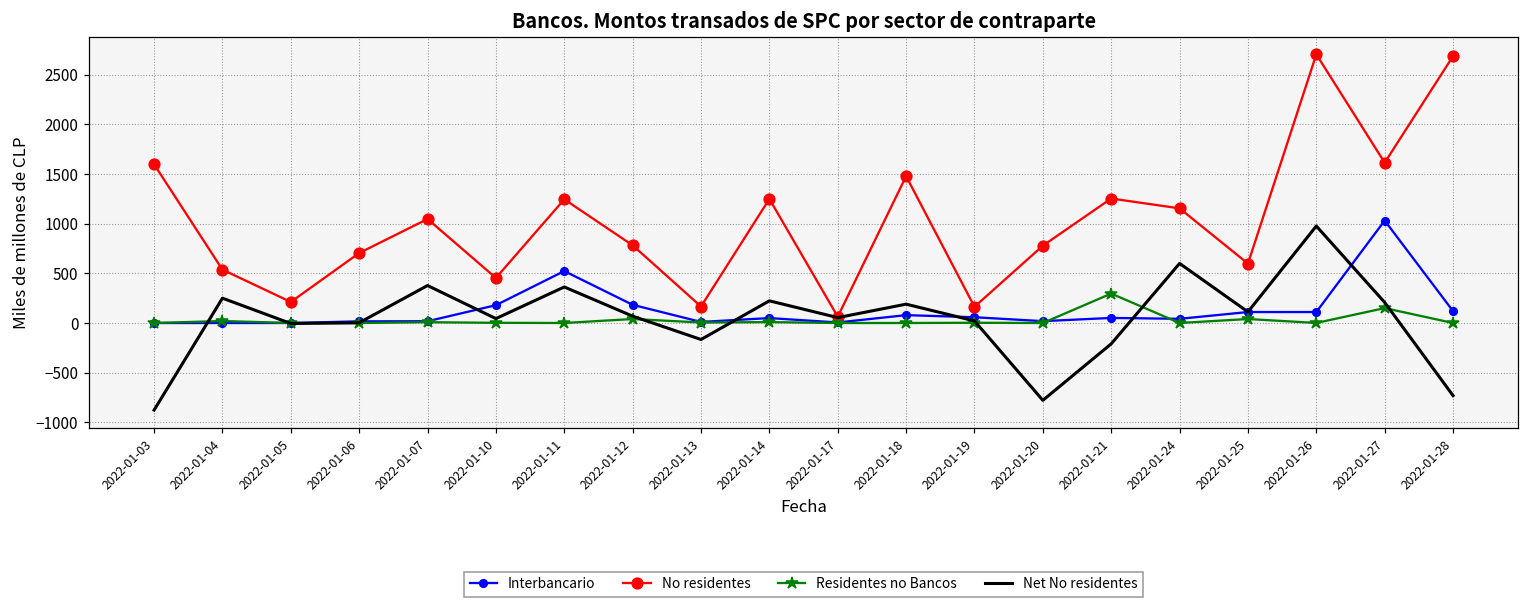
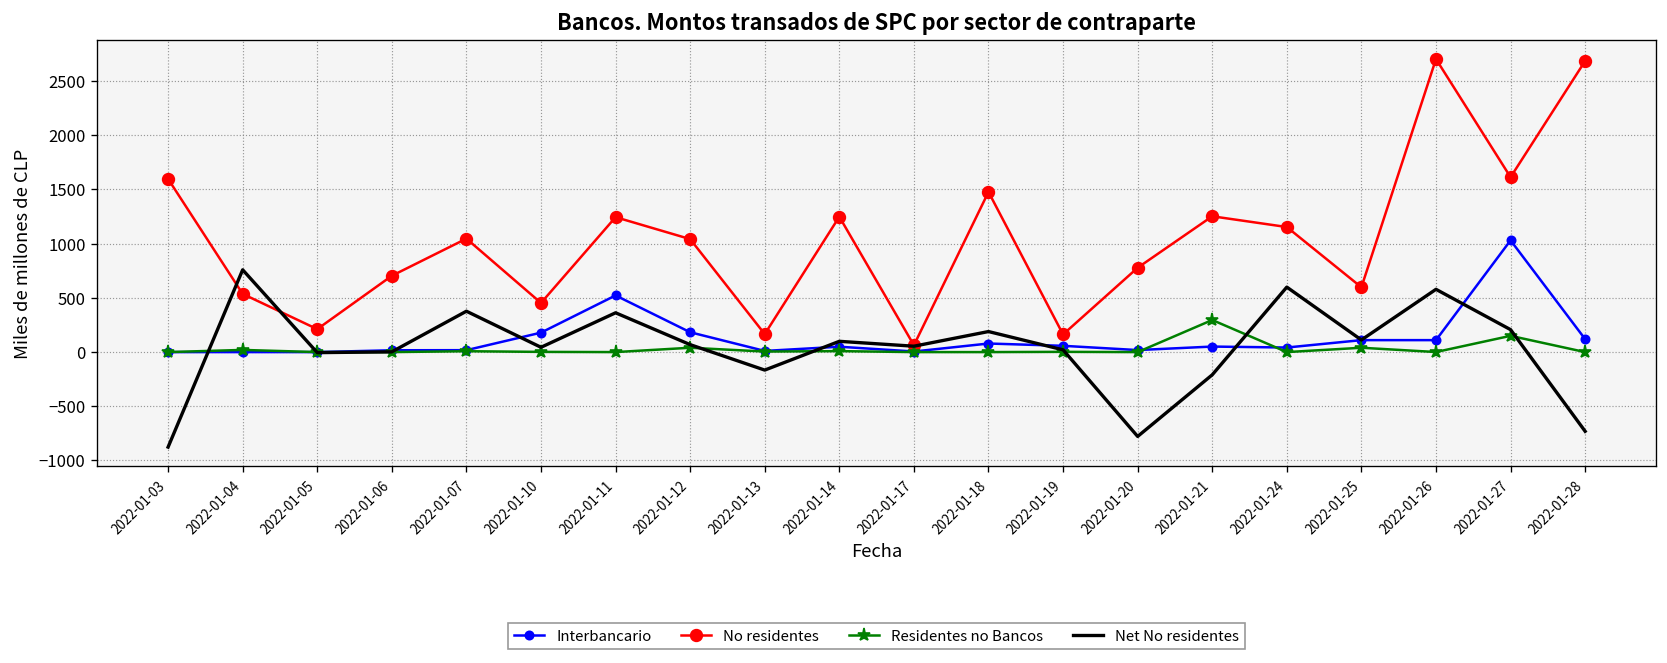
  {
    "Interbancario": {
      "2022-01-10": 200,
      "2022-01-11": 500,
      "2022-01-12": 200,
      "2022-01-14": 0,
      "2022-01-18": 100,
      "2022-01-19": 100,
      "2022-01-21": 100,
      "2022-01-24": 0,
      "2022-01-26": 100,
      "2022-01-27": 1000,
      "2022-01-28": 100
    },
    "No residentes": {
      "2022-01-03": 1600,
      "2022-01-04": 500,
      "2022-01-05": 200,
      "2022-01-06": 700,
      "2022-01-07": 1000,
      "2022-01-10": 500,
      "2022-01-11": 1200,
-     "2022-01-12": 800,
+     "2022-01-12": 1000,
      "2022-01-13": 200,
      "2022-01-14": 1200,
      "2022-01-18": 1500,
      "2022-01-19": 200,
      "2022-01-20": 800,
      "2022-01-21": 1300,
      "2022-01-24": 1200,
      "2022-01-25": 600,
      "2022-01-26": 2700,
      "2022-01-27": 1600,
      "2022-01-28": 2700
    },
    "Residentes no Bancos": {
      "2022-01-10": 0,
      "2022-01-11": 0,
      "2022-01-12": 0,
      "2022-01-14": 0,
      "2022-01-18": 0,
      "2022-01-21": 300,
      "2022-01-24": 0,
      "2022-01-25": 0,
      "2022-01-26": 0,
      "2022-01-27": 200,
      "2022-01-28": 0
    },
    "Net No residentes": {
      "2022-01-03": -900,
-     "2022-01-04": 200,
+     "2022-01-04": 800,
      "2022-01-07": 400,
      "2022-01-10": 0,
      "2022-01-11": 400,
      "2022-01-12": 100,
      "2022-01-13": -200,
-     "2022-01-14": 200,
+     "2022-01-14": 100,
      "2022-01-18": 200,
      "2022-01-20": -800,
      "2022-01-21": -200,
      "2022-01-24": 600,
-     "2022-01-26": 1000,
+     "2022-01-26": 600,
      "2022-01-27": 200,
      "2022-01-28": -700
    }
  }
